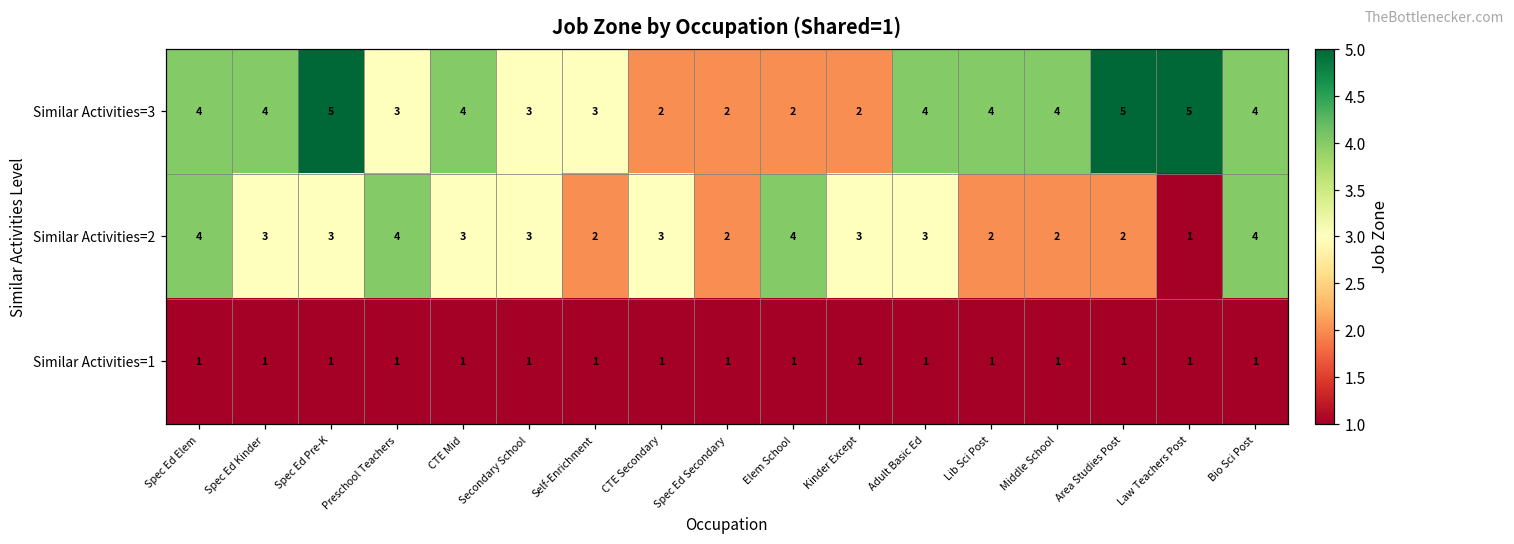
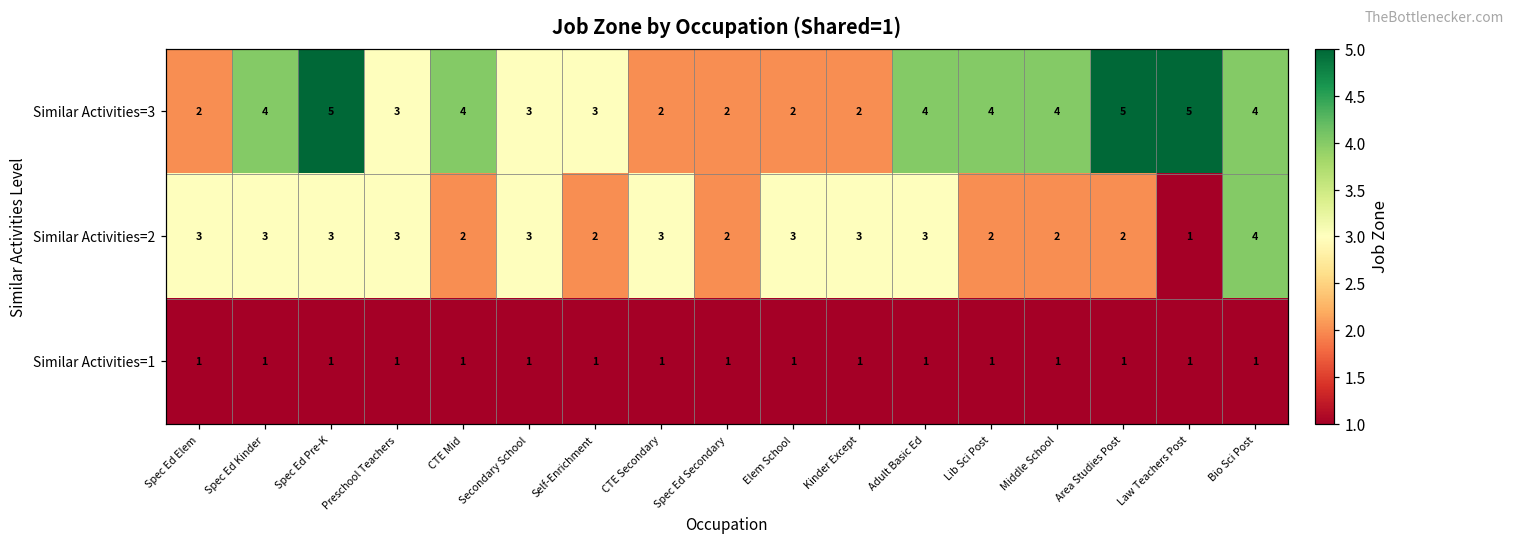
  {
    "Similar Activities=3": {
-     "Spec Ed Elem": 4,
+     "Spec Ed Elem": 2,
      "Spec Ed Kinder": 4,
      "Spec Ed Pre-K": 5,
      "Preschool Teachers": 3,
      "CTE Mid": 4,
      "Secondary School": 3,
      "Self-Enrichment": 3,
      "CTE Secondary": 2,
      "Spec Ed Secondary": 2,
      "Elem School": 2,
      "Kinder Except": 2,
      "Adult Basic Ed": 4,
      "Lib Sci Post": 4,
      "Middle School": 4,
      "Area Studies Post": 5,
      "Law Teachers Post": 5,
      "Bio Sci Post": 4
    },
    "Similar Activities=2": {
-     "Spec Ed Elem": 4,
+     "Spec Ed Elem": 3,
      "Spec Ed Kinder": 3,
      "Spec Ed Pre-K": 3,
-     "Preschool Teachers": 4,
-     "CTE Mid": 3,
+     "Preschool Teachers": 3,
+     "CTE Mid": 2,
      "Secondary School": 3,
      "Self-Enrichment": 2,
      "CTE Secondary": 3,
      "Spec Ed Secondary": 2,
-     "Elem School": 4,
+     "Elem School": 3,
      "Kinder Except": 3,
      "Adult Basic Ed": 3,
      "Lib Sci Post": 2,
      "Middle School": 2,
      "Area Studies Post": 2,
      "Law Teachers Post": 1,
      "Bio Sci Post": 4
    },
    "Similar Activities=1": {
      "Spec Ed Elem": 1,
      "Spec Ed Kinder": 1,
      "Spec Ed Pre-K": 1,
      "Preschool Teachers": 1,
      "CTE Mid": 1,
      "Secondary School": 1,
      "Self-Enrichment": 1,
      "CTE Secondary": 1,
      "Spec Ed Secondary": 1,
      "Elem School": 1,
      "Kinder Except": 1,
      "Adult Basic Ed": 1,
      "Lib Sci Post": 1,
      "Middle School": 1,
      "Area Studies Post": 1,
      "Law Teachers Post": 1,
      "Bio Sci Post": 1
    }
  }
